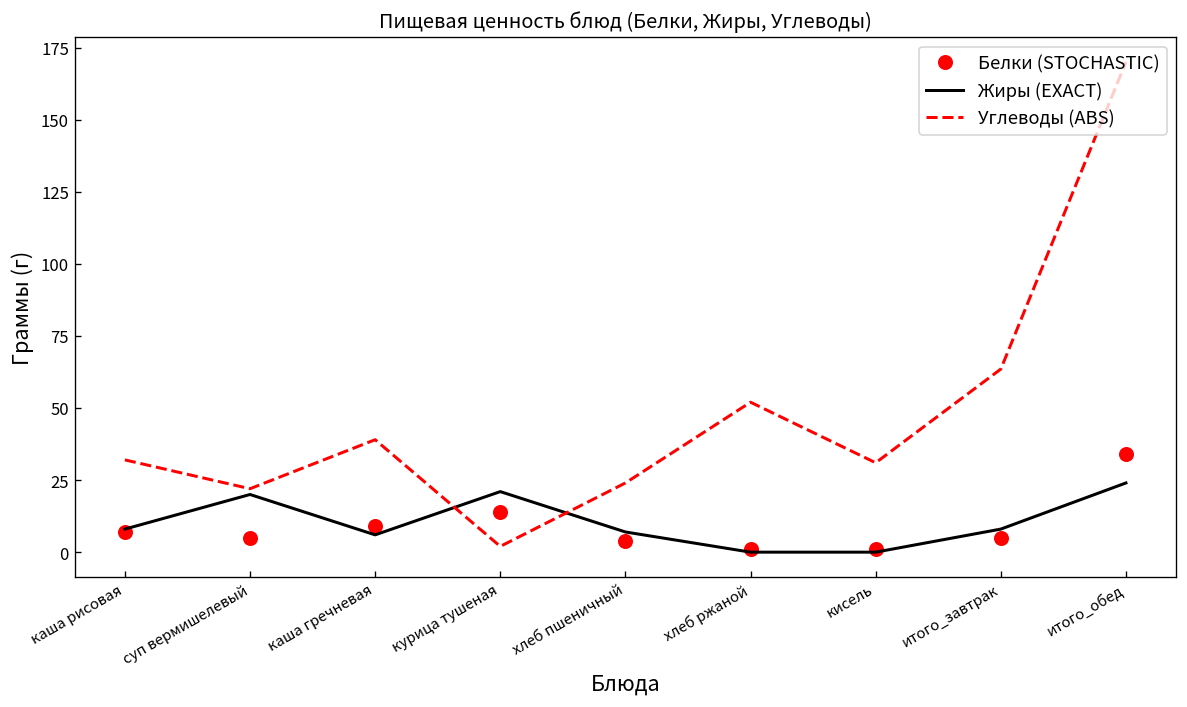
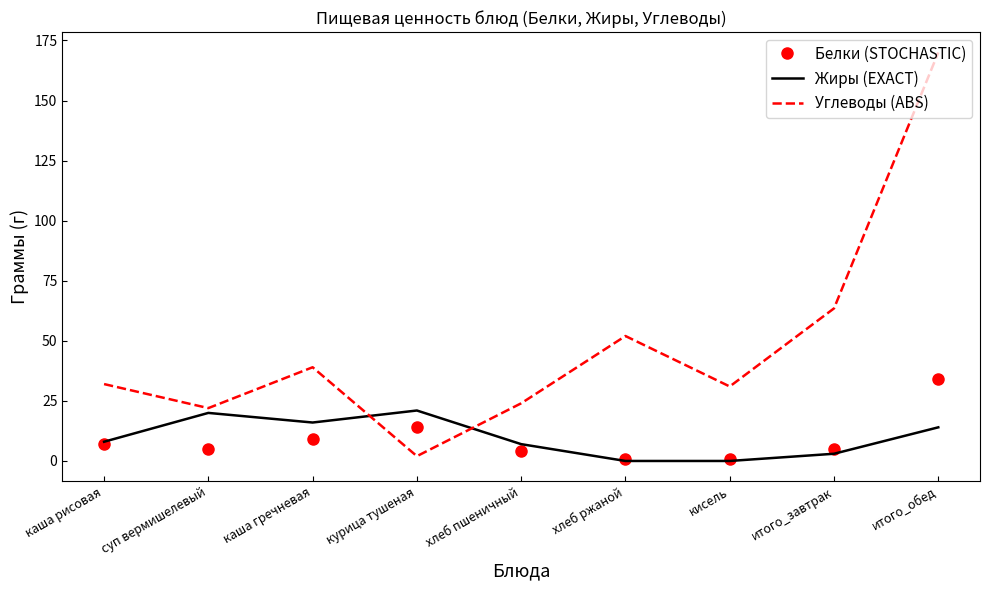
  {
    "Жиры (EXACT)": {
      "суп вермишелевый": 20,
-     "каша гречневая": 6,
+     "каша гречневая": 16,
      "курица тушеная": 21,
      "хлеб пшеничный": 7,
-     "итого_завтрак": 8,
-     "итого_обед": 24
+     "итого_завтрак": 3,
+     "итого_обед": 14
    }
  }
